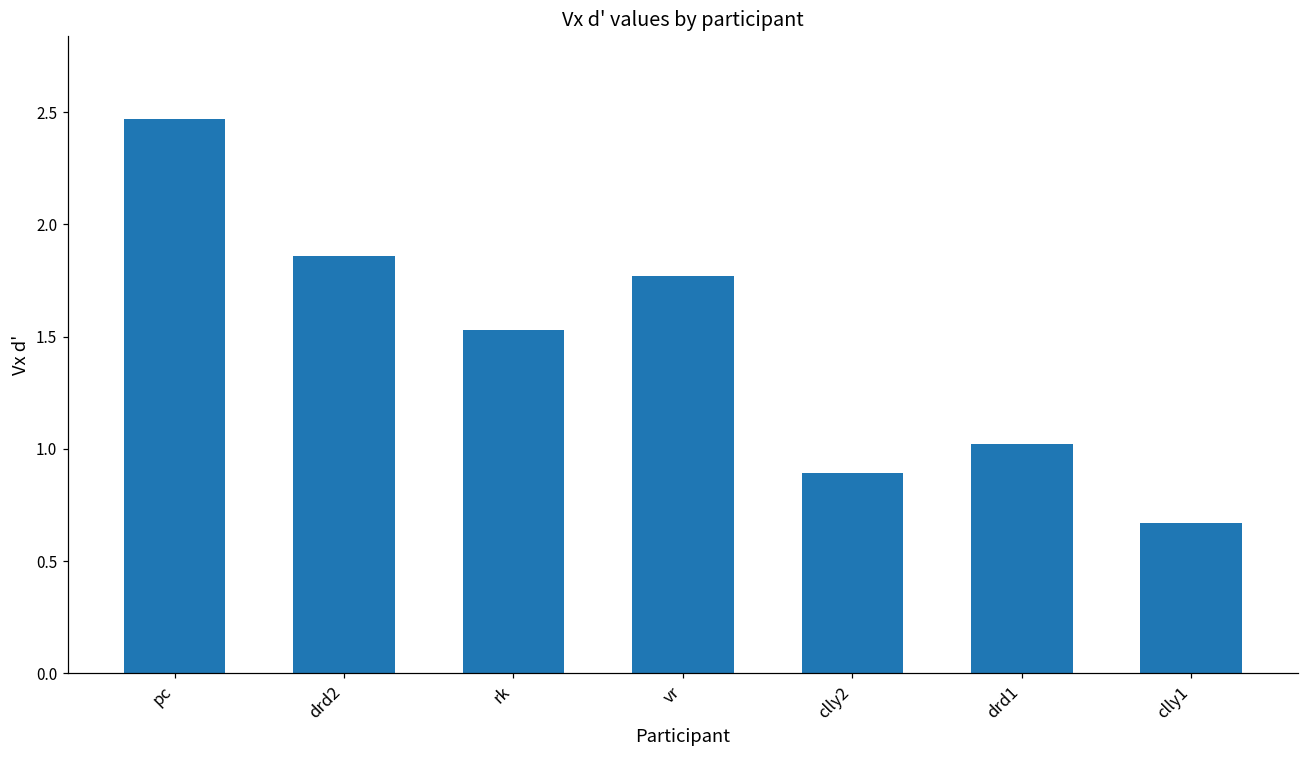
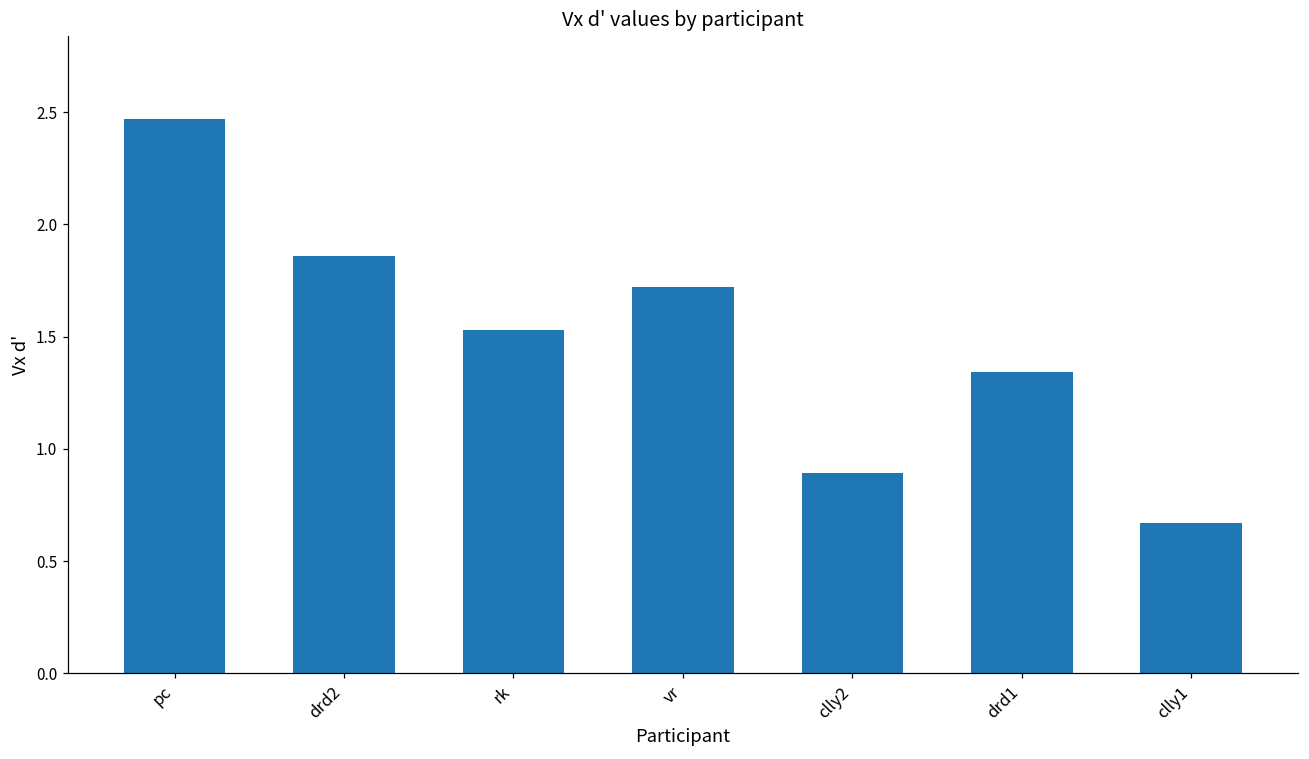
  {
    "pc": 2.47,
    "drd2": 1.86,
    "rk": 1.53,
-   "vr": 1.77,
+   "vr": 1.72,
    "clly2": 0.89,
-   "drd1": 1.02,
+   "drd1": 1.34,
    "clly1": 0.67
  }
